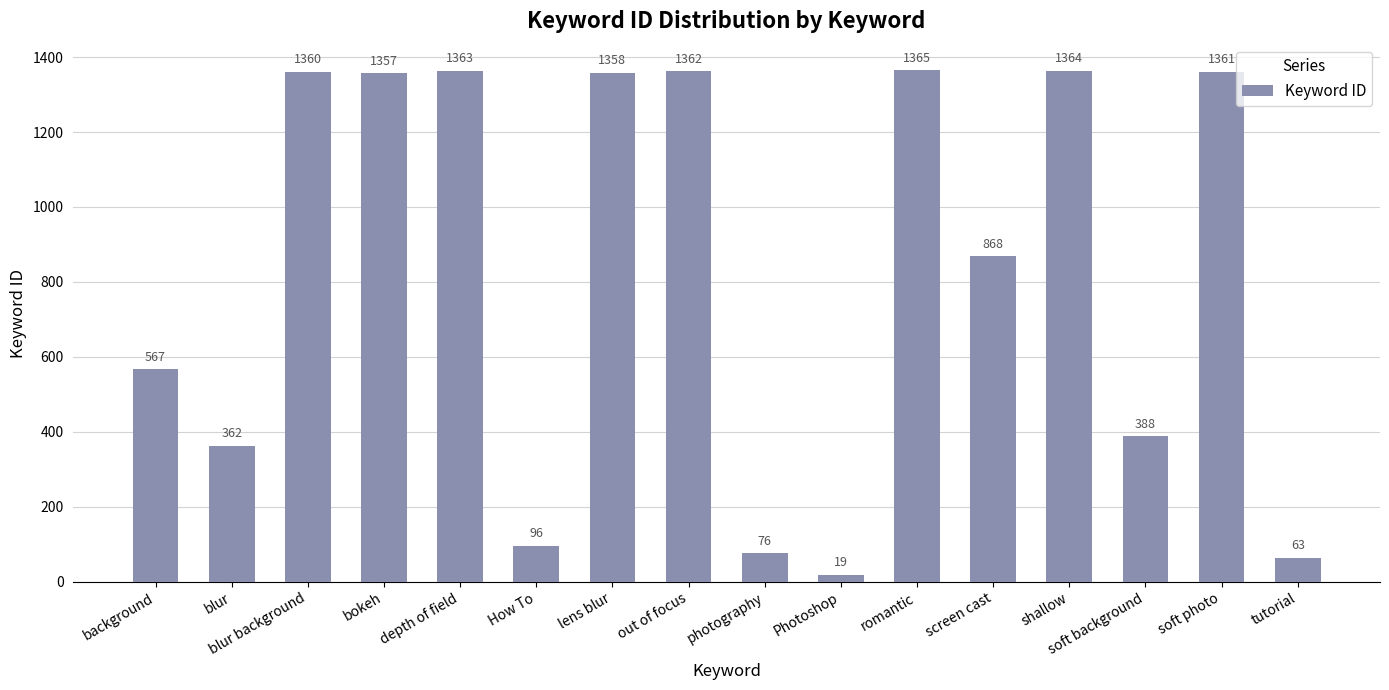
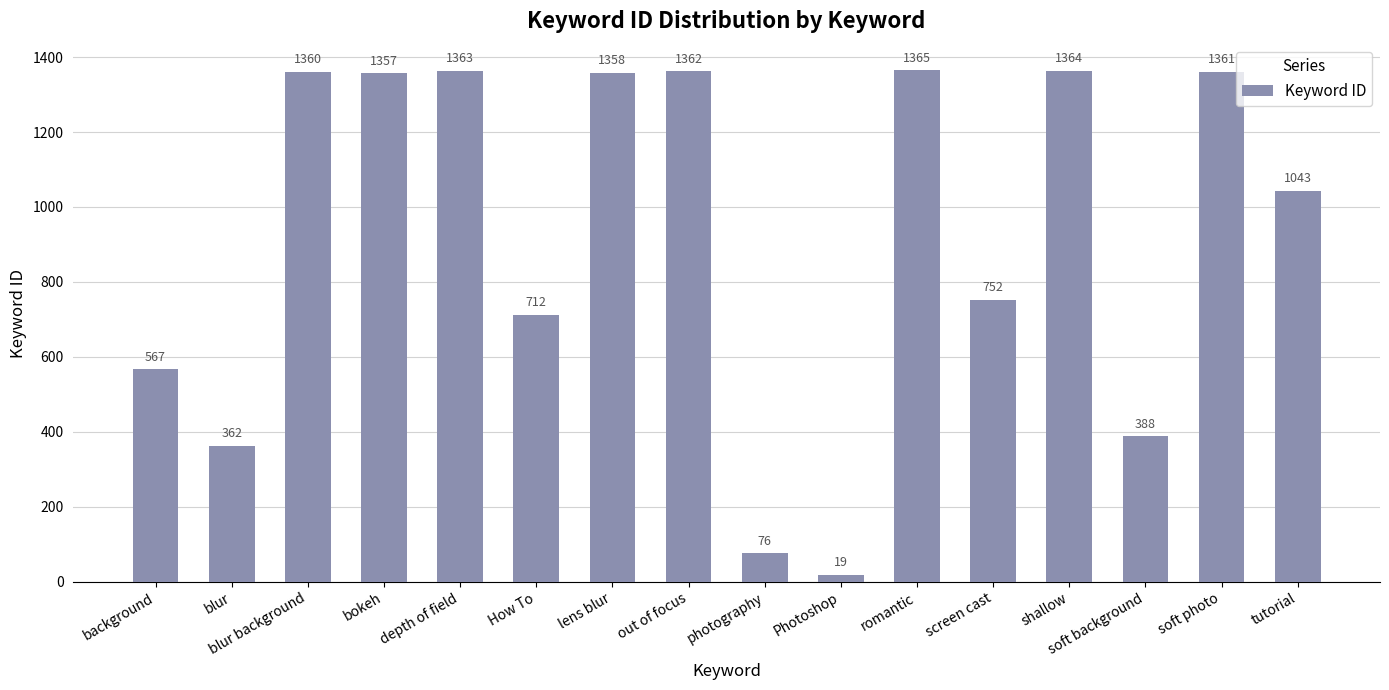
  {
    "background": 567,
    "blur": 362,
    "blur background": 1360,
    "bokeh": 1357,
    "depth of field": 1363,
-   "How To": 96,
+   "How To": 712,
    "lens blur": 1358,
    "out of focus": 1362,
    "photography": 76,
    "Photoshop": 19,
    "romantic": 1365,
-   "screen cast": 868,
+   "screen cast": 752,
    "shallow": 1364,
    "soft background": 388,
    "soft photo": 1361,
-   "tutorial": 63
+   "tutorial": 1043
  }
